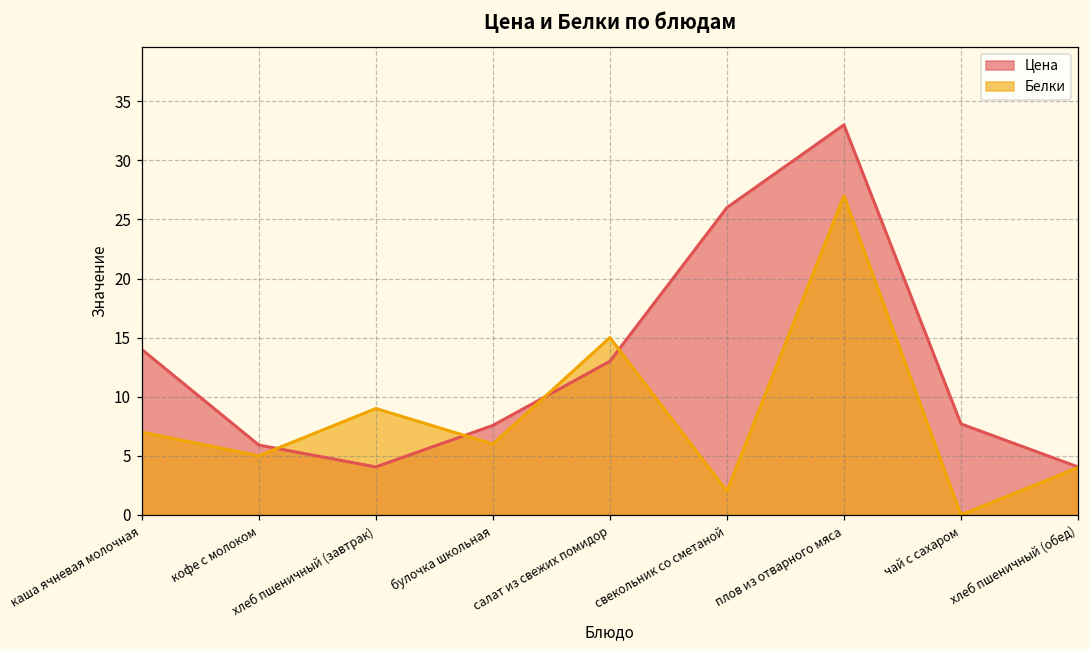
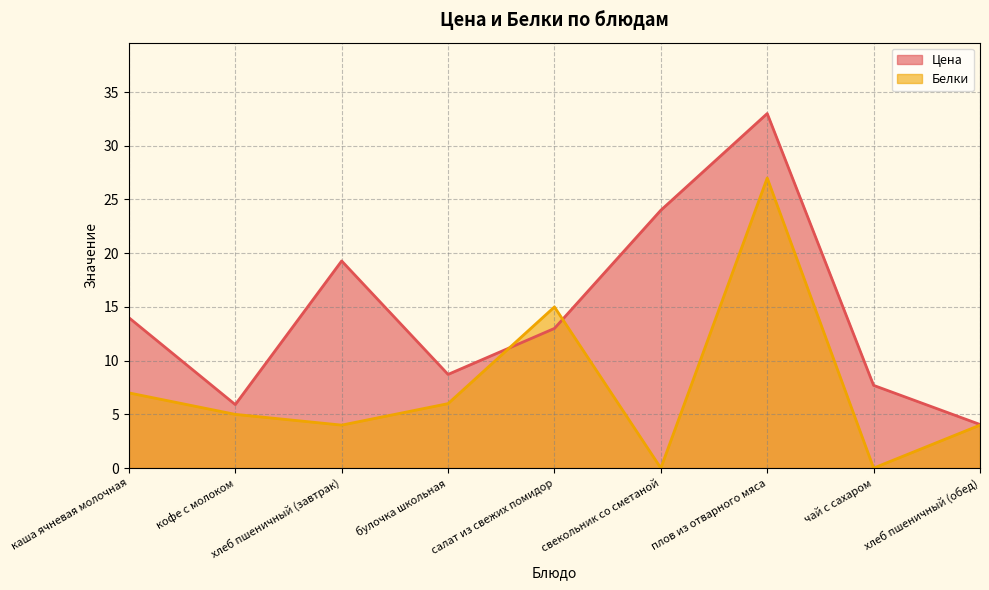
  {
    "Цена": {
      "каша ячневая молочная": 14.0,
      "кофе с молоком": 5.9,
-     "хлеб пшеничный (завтрак)": 4.1,
-     "булочка школьная": 7.6,
+     "хлеб пшеничный (завтрак)": 19.3,
+     "булочка школьная": 8.7,
      "салат из свежих помидор": 13.0,
-     "свекольник со сметаной": 26,
+     "свекольник со сметаной": 24,
      "плов из отварного мяса": 33.0,
      "чай с сахаром": 7.7
    },
    "Белки": {
      "каша ячневая молочная": 7,
      "кофе с молоком": 5,
-     "хлеб пшеничный (завтрак)": 9,
+     "хлеб пшеничный (завтрак)": 4,
      "булочка школьная": 6,
      "салат из свежих помидор": 15,
-     "свекольник со сметаной": 2,
+     "свекольник со сметаной": 0,
      "плов из отварного мяса": 27,
      "чай с сахаром": 0
    }
  }
